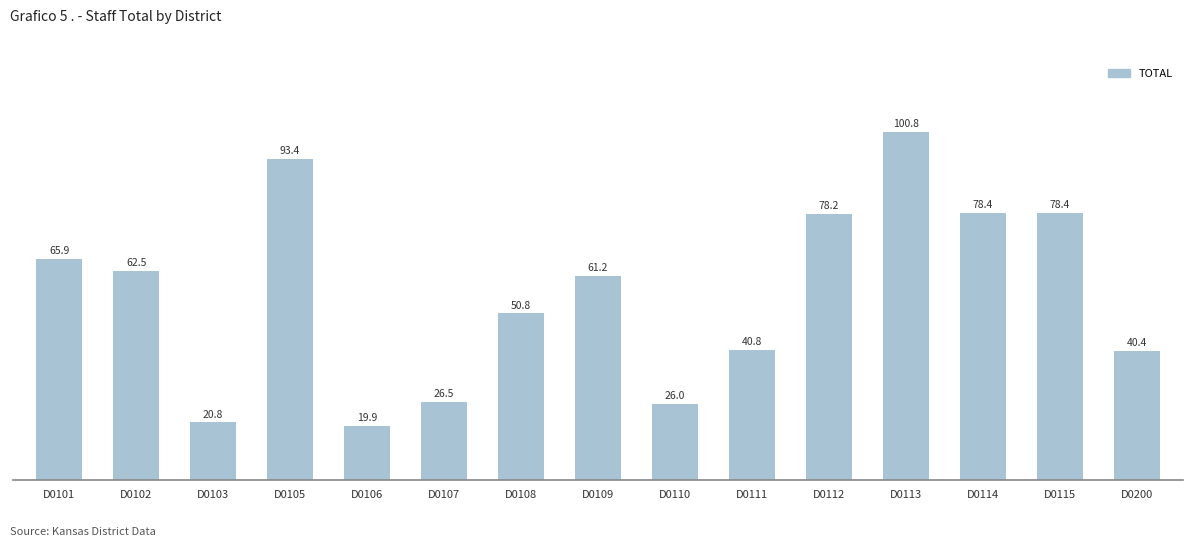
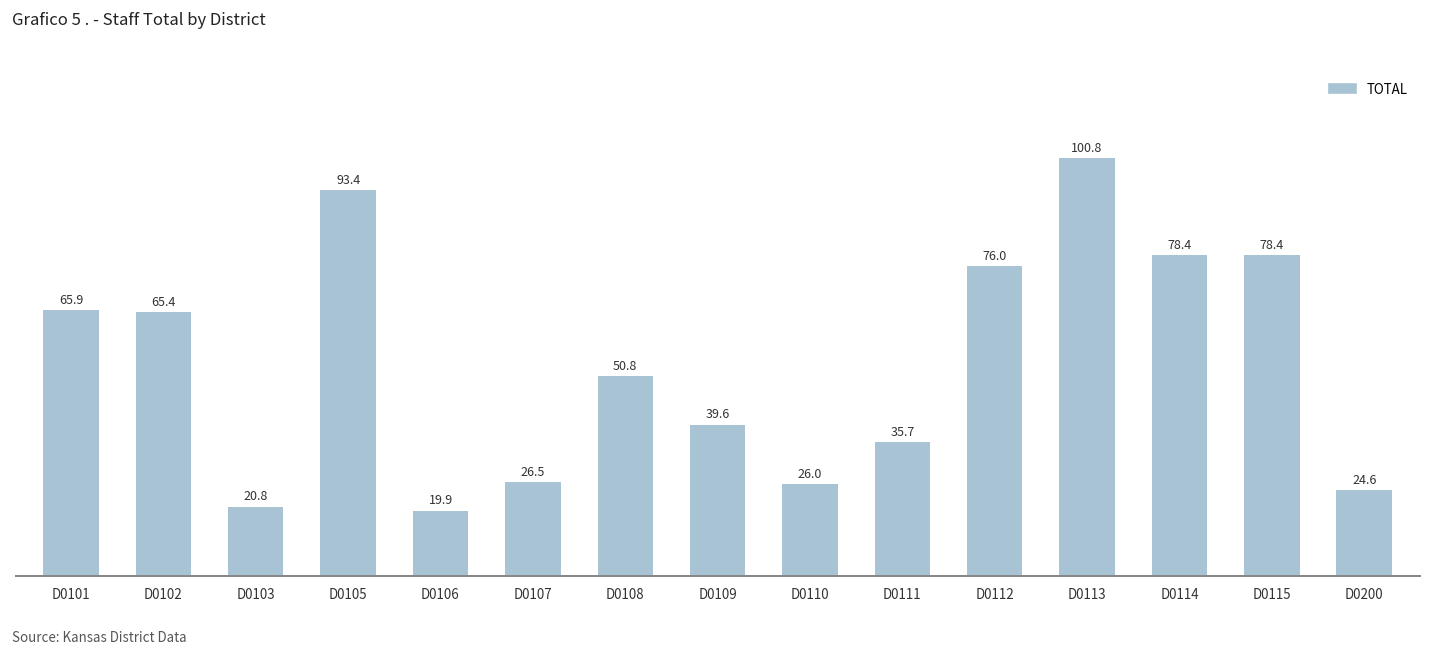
  {
    "D0101": 65.9,
-   "D0102": 62.5,
+   "D0102": 65.4,
    "D0103": 20.8,
    "D0105": 93.4,
    "D0106": 19.9,
    "D0107": 26.5,
    "D0108": 50.8,
-   "D0109": 61.2,
+   "D0109": 39.6,
    "D0110": 26.0,
-   "D0111": 40.8,
-   "D0112": 78.2,
+   "D0111": 35.7,
+   "D0112": 76.0,
    "D0113": 100.8,
    "D0114": 78.4,
    "D0115": 78.4,
-   "D0200": 40.4
+   "D0200": 24.6
  }
